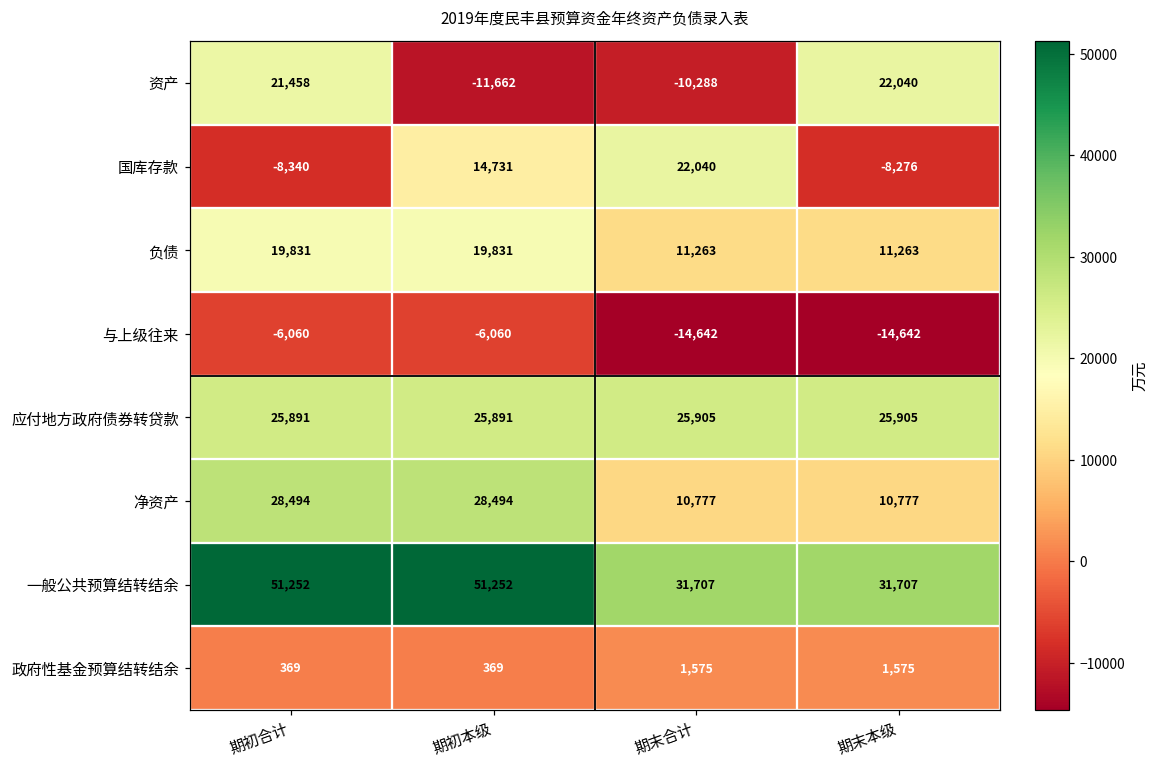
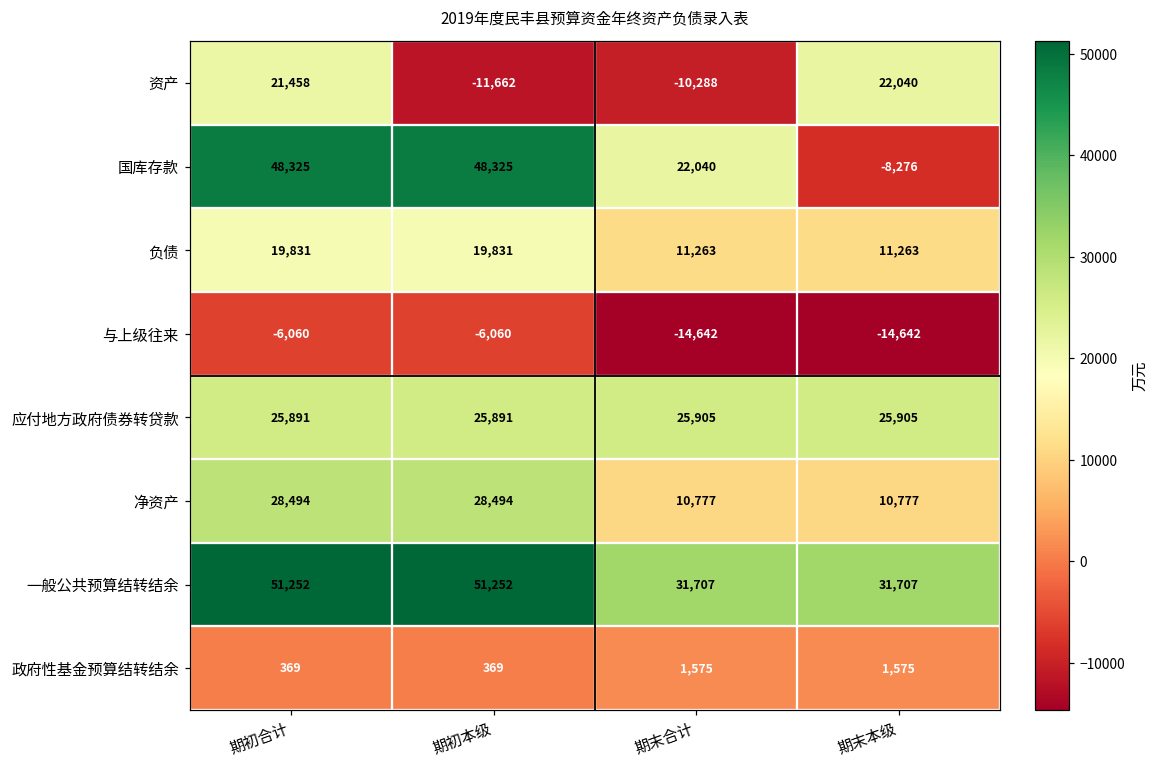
  {
    "资产": {
      "期初合计": "21,458",
      "期初本级": "-11,662",
      "期末合计": "-10,288",
      "期末本级": "22,040"
    },
    "国库存款": {
-     "期初合计": "-8,340",
-     "期初本级": "14,731",
+     "期初合计": "48,325",
+     "期初本级": "48,325",
      "期末合计": "22,040",
      "期末本级": "-8,276"
    },
    "负债": {
      "期初合计": "19,831",
      "期初本级": "19,831",
      "期末合计": "11,263",
      "期末本级": "11,263"
    },
    "与上级往来": {
      "期初合计": "-6,060",
      "期初本级": "-6,060",
      "期末合计": "-14,642",
      "期末本级": "-14,642"
    },
    "应付地方政府债券转贷款": {
      "期初合计": "25,891",
      "期初本级": "25,891",
      "期末合计": "25,905",
      "期末本级": "25,905"
    },
    "净资产": {
      "期初合计": "28,494",
      "期初本级": "28,494",
      "期末合计": "10,777",
      "期末本级": "10,777"
    },
    "一般公共预算结转结余": {
      "期初合计": "51,252",
      "期初本级": "51,252",
      "期末合计": "31,707",
      "期末本级": "31,707"
    },
    "政府性基金预算结转结余": {
      "期初合计": "369",
      "期初本级": "369",
      "期末合计": "1,575",
      "期末本级": "1,575"
    }
  }
